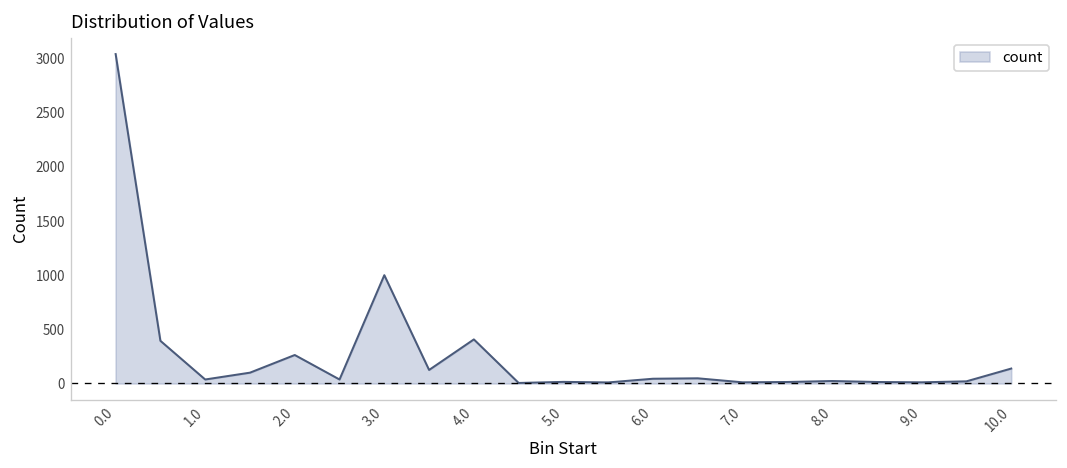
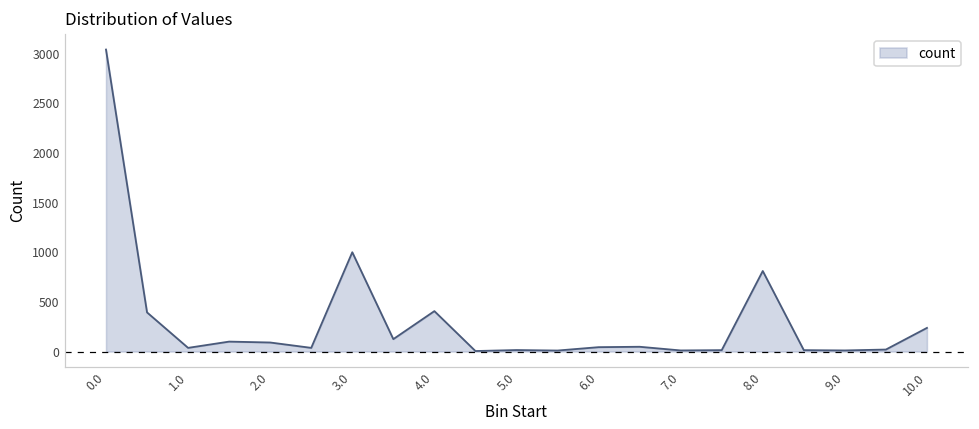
  {
    "0.0": 3000,
    "1.0": 0,
-   "2.0": 300,
+   "2.0": 100,
    "3.0": 1000,
    "4.0": 400,
    "5.0": 0,
    "6.0": 0,
    "7.0": 0,
-   "8.0": 0,
+   "8.0": 800,
    "9.0": 0,
-   "10.0": 100
+   "10.0": 200
  }
